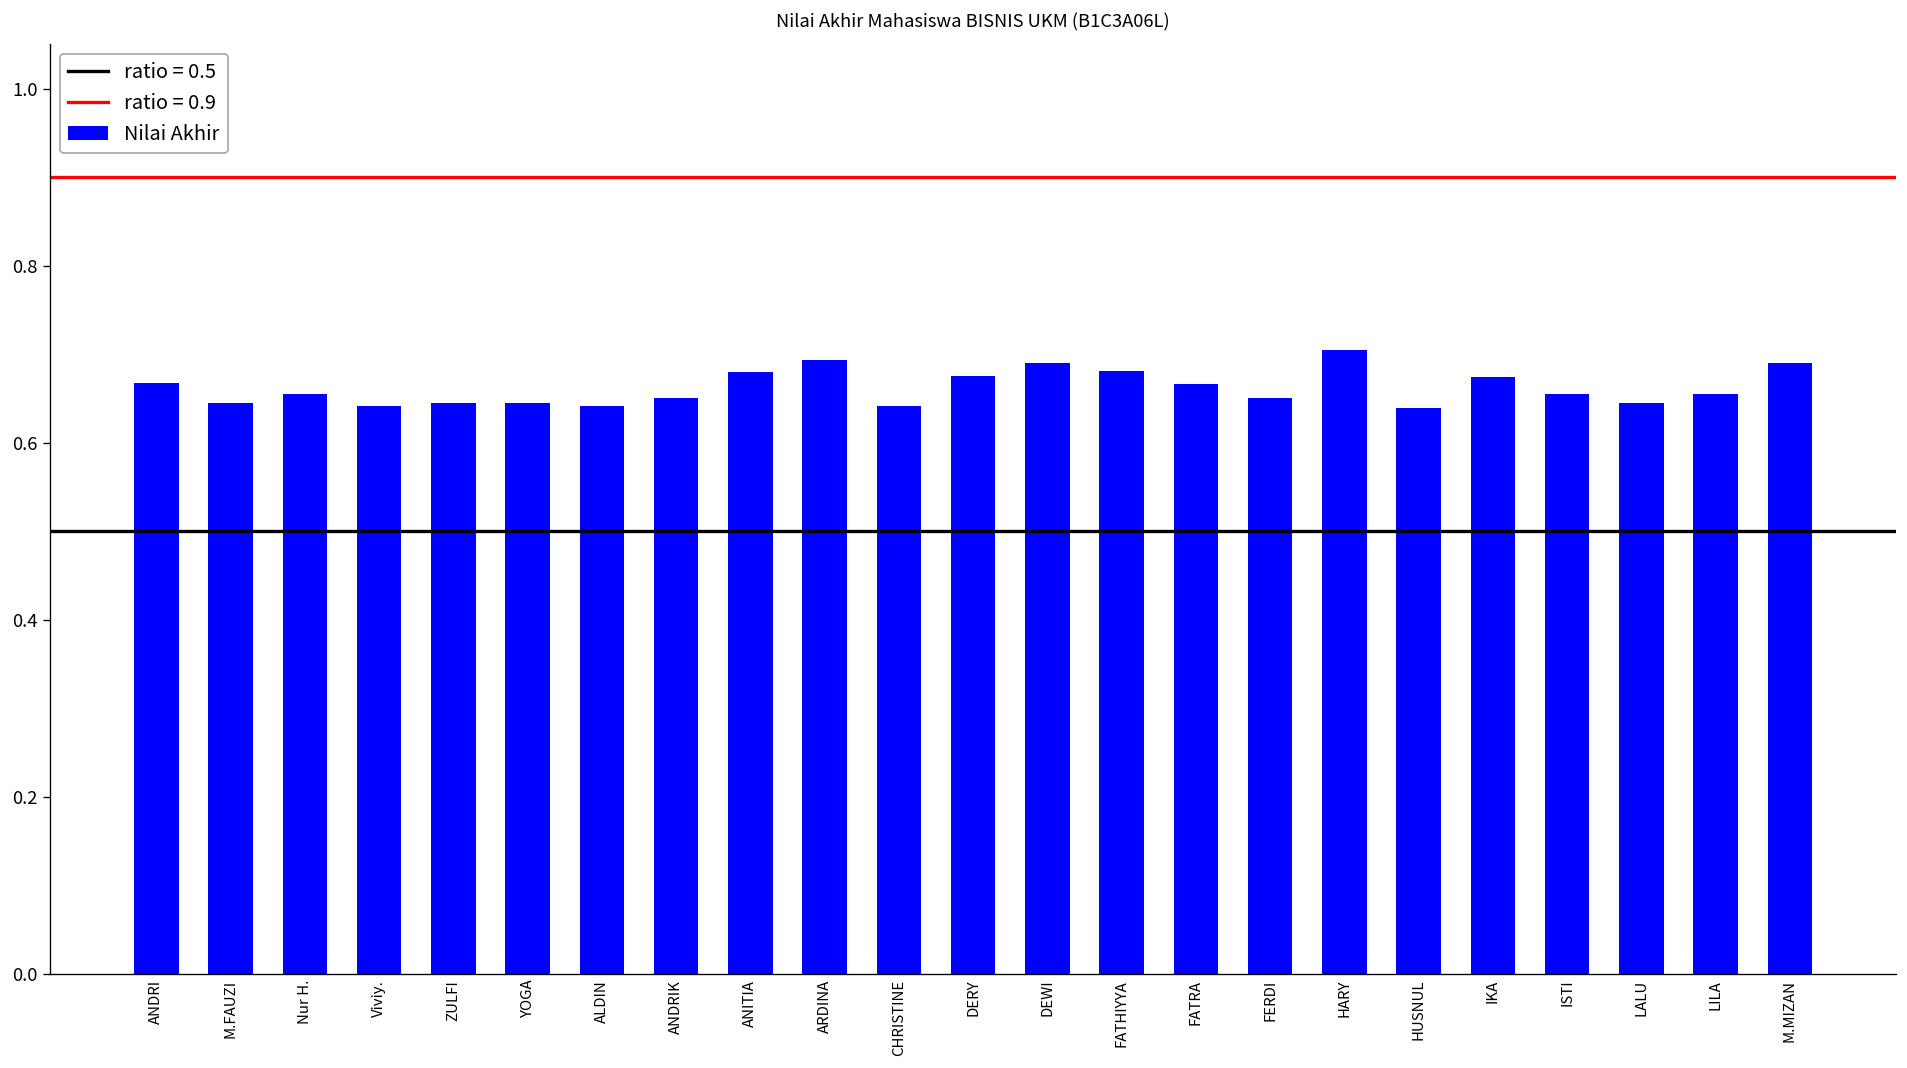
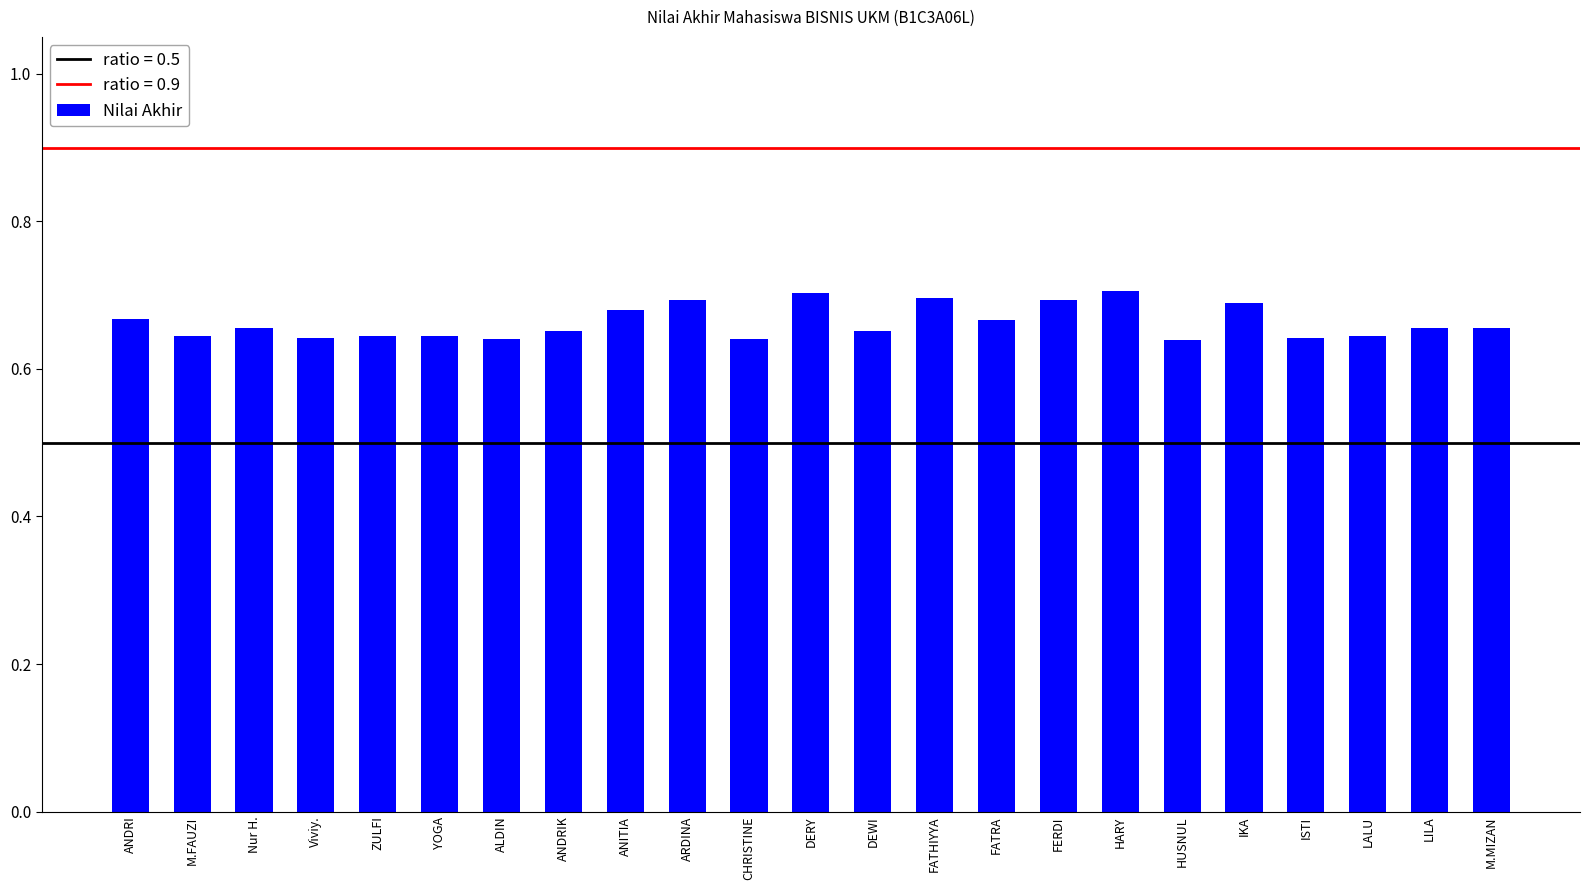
  {
    "ANDRI": 0.67,
    "M.FAUZI": 0.65,
    "Nur H.": 0.66,
    "Viviy.": 0.64,
    "ZULFI": 0.65,
    "YOGA": 0.65,
    "ALDIN": 0.64,
    "ANDRIK": 0.65,
    "ANITIA": 0.68,
    "ARDINA": 0.69,
    "CHRISTINE": 0.64,
-   "DERY": 0.68,
-   "DEWI": 0.69,
-   "FATHIYYA": 0.68,
+   "DERY": 0.70,
+   "DEWI": 0.65,
+   "FATHIYYA": 0.70,
    "FATRA": 0.67,
-   "FERDI": 0.65,
+   "FERDI": 0.69,
    "HARY": 0.71,
    "HUSNUL": 0.64,
-   "IKA": 0.67,
-   "ISTI": 0.66,
+   "IKA": 0.69,
+   "ISTI": 0.64,
    "LALU": 0.65,
    "LILA": 0.66,
-   "M.MIZAN": 0.69
+   "M.MIZAN": 0.66
  }
